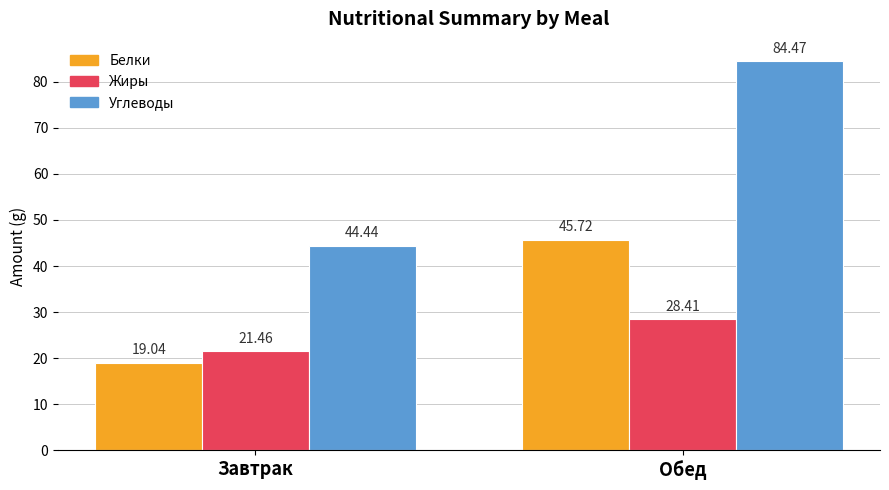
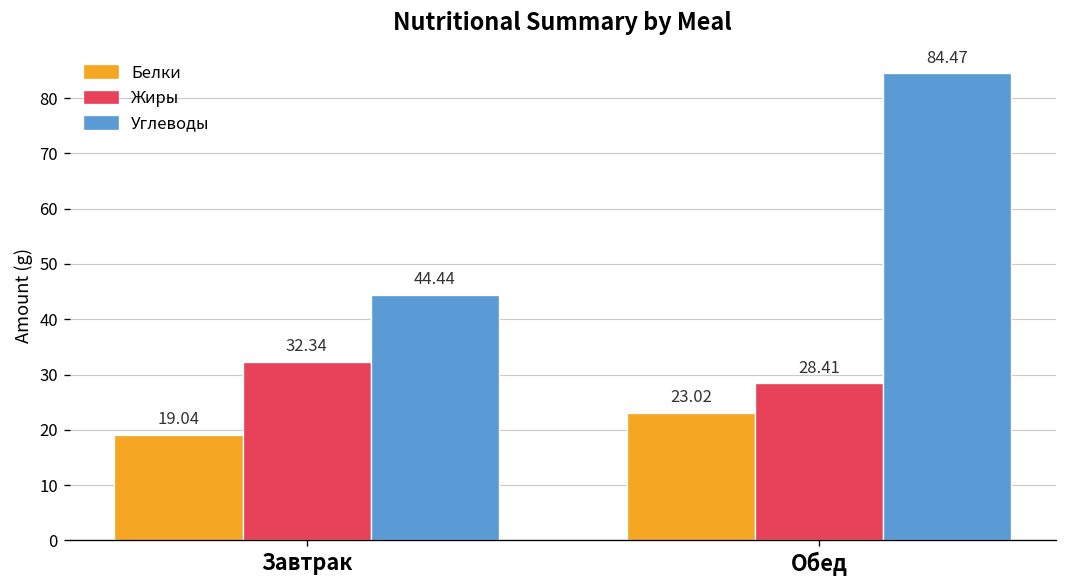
  {
    "Белки": {
      "Завтрак": 19.04,
-     "Обед": 45.72
+     "Обед": 23.02
    },
    "Жиры": {
-     "Завтрак": 21.46,
+     "Завтрак": 32.34,
      "Обед": 28.41
    },
    "Углеводы": {
      "Завтрак": 44.44,
      "Обед": 84.47
    }
  }
